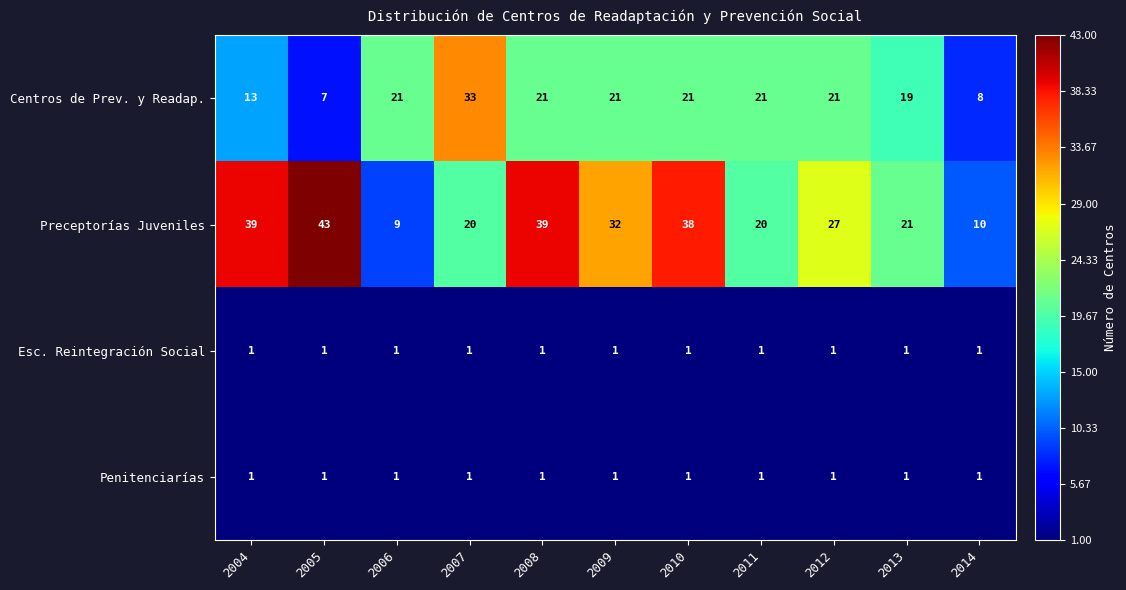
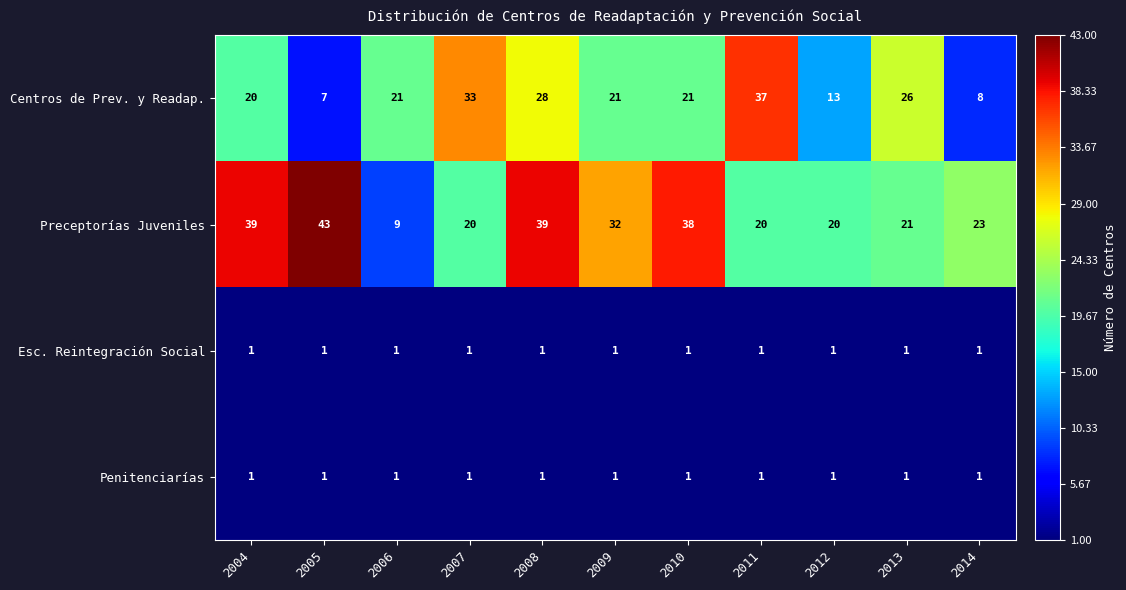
  {
    "Centros de Prev. y Readap.": {
-     "2004": 13,
+     "2004": 20,
      "2005": 7,
      "2006": 21,
      "2007": 33,
-     "2008": 21,
+     "2008": 28,
      "2009": 21,
      "2010": 21,
-     "2011": 21,
-     "2012": 21,
-     "2013": 19,
+     "2011": 37,
+     "2012": 13,
+     "2013": 26,
      "2014": 8
    },
    "Preceptorías Juveniles": {
      "2004": 39,
      "2005": 43,
      "2006": 9,
      "2007": 20,
      "2008": 39,
      "2009": 32,
      "2010": 38,
      "2011": 20,
-     "2012": 27,
+     "2012": 20,
      "2013": 21,
-     "2014": 10
+     "2014": 23
    },
    "Esc. Reintegración Social": {
      "2004": 1,
      "2005": 1,
      "2006": 1,
      "2007": 1,
      "2008": 1,
      "2009": 1,
      "2010": 1,
      "2011": 1,
      "2012": 1,
      "2013": 1,
      "2014": 1
    },
    "Penitenciarías": {
      "2004": 1,
      "2005": 1,
      "2006": 1,
      "2007": 1,
      "2008": 1,
      "2009": 1,
      "2010": 1,
      "2011": 1,
      "2012": 1,
      "2013": 1,
      "2014": 1
    }
  }
